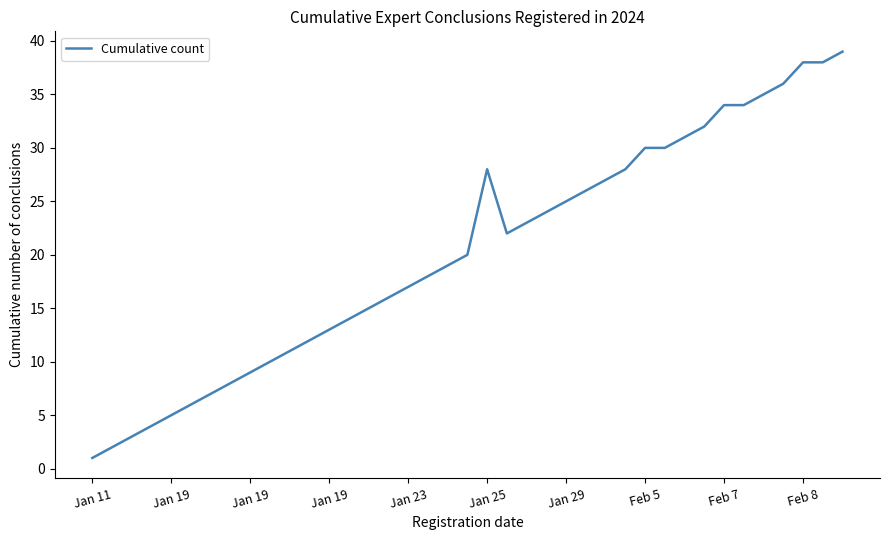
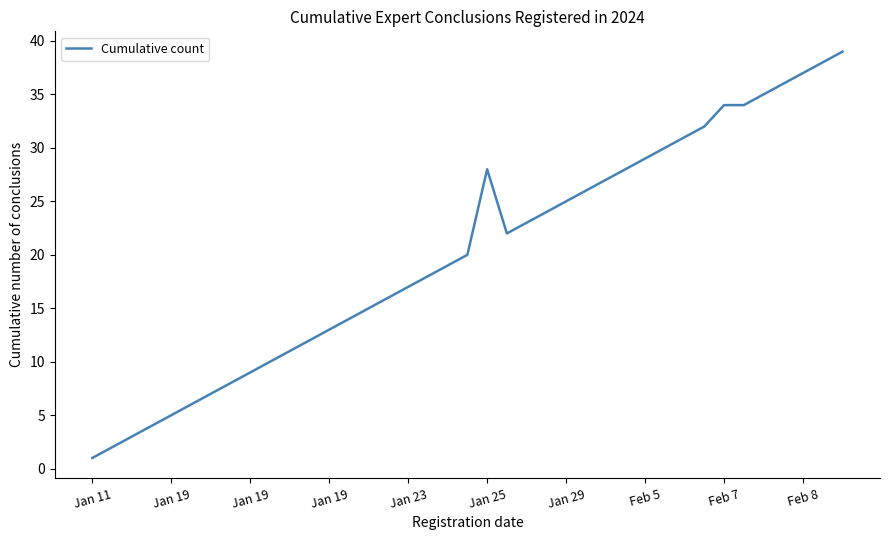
  {
    "Jan 11": 1,
    "Jan 23": 17,
    "Jan 25": 28,
    "Jan 29": 25,
-   "Feb 5": 30,
+   "Feb 5": 29,
    "Feb 7": 34,
-   "Feb 8": 38
+   "Feb 8": 37
  }
